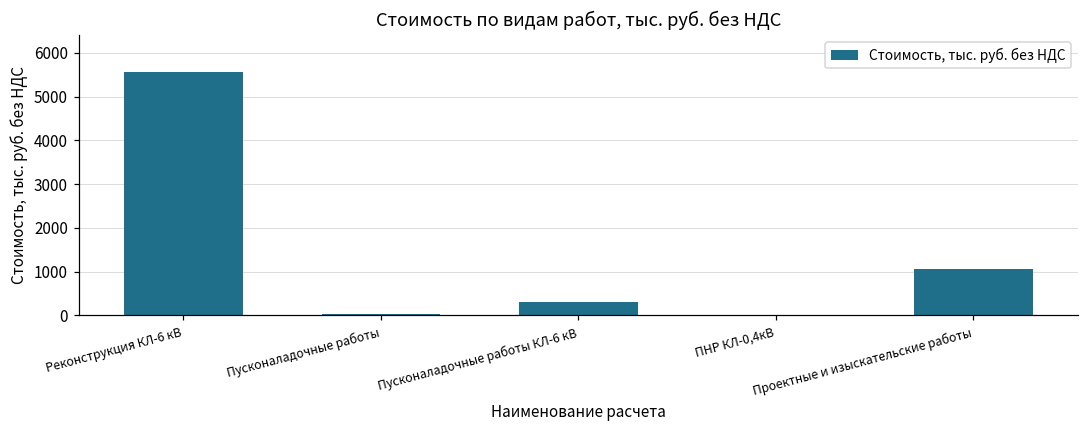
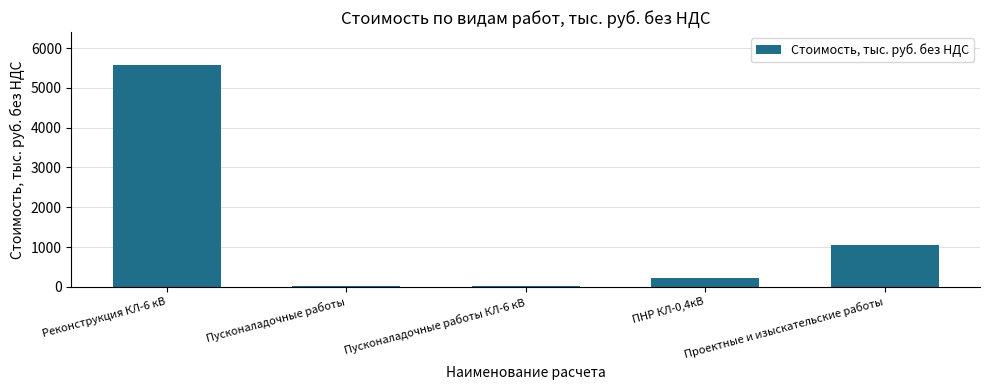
  {
    "Реконструкция КЛ-6 кВ": 5600,
-   "Пусконаладочные работы КЛ-6 кВ": 300,
-   "ПНР КЛ-0,4кВ": 0,
+   "Пусконаладочные работы КЛ-6 кВ": 0,
+   "ПНР КЛ-0,4кВ": 200,
    "Проектные и изыскательские работы": 1100
  }
